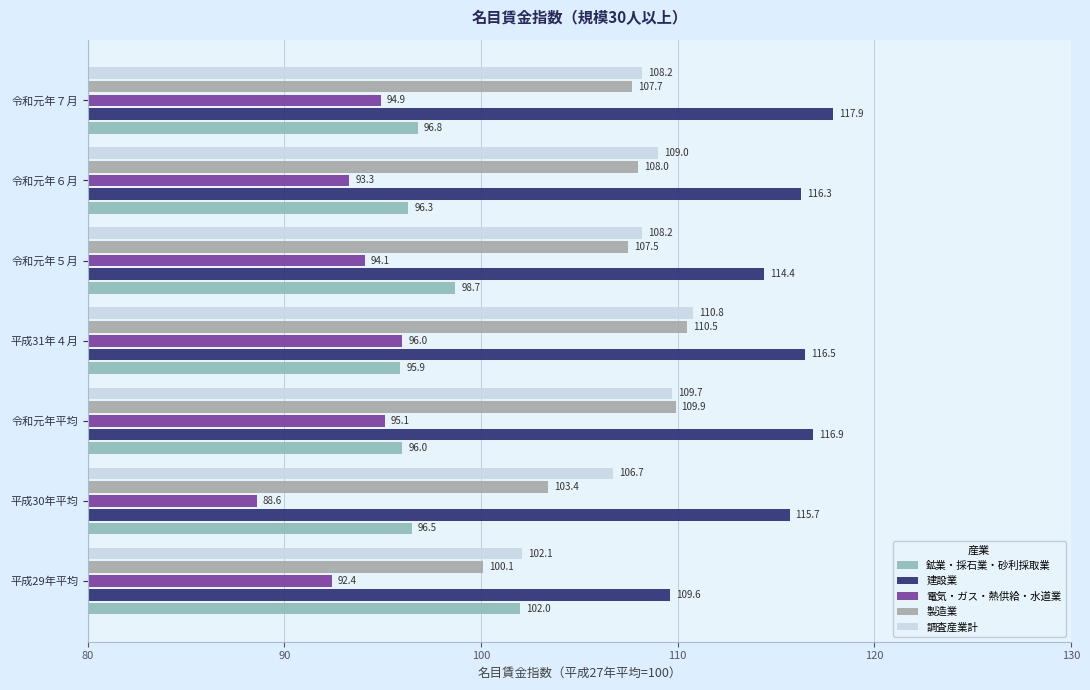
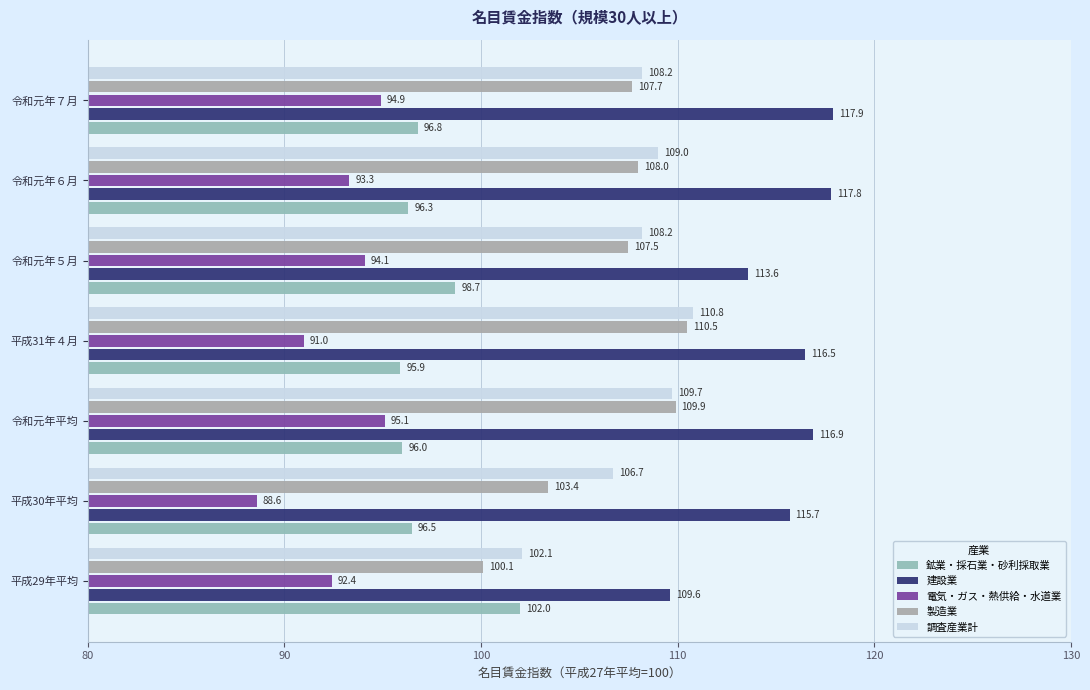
  {
    "建設業": {
      "令和元年７月": 117.9,
-     "令和元年６月": 116.3,
-     "令和元年５月": 114.4,
+     "令和元年６月": 117.8,
+     "令和元年５月": 113.6,
      "平成31年４月": 116.5,
      "令和元年平均": 116.9,
      "平成30年平均": 115.7,
      "平成29年平均": 109.6
    },
    "電気・ガス・熱供給・水道業": {
      "令和元年７月": 94.9,
      "令和元年６月": 93.3,
      "令和元年５月": 94.1,
-     "平成31年４月": 96.0,
+     "平成31年４月": 91.0,
      "令和元年平均": 95.1,
      "平成30年平均": 88.6,
      "平成29年平均": 92.4
    },
    "調査産業計": {
      "令和元年７月": 108.2,
      "令和元年６月": 109.0,
      "令和元年５月": 108.2,
      "平成31年４月": 110.8,
      "令和元年平均": 109.7,
      "平成30年平均": 106.7,
      "平成29年平均": 102.1
    }
  }
